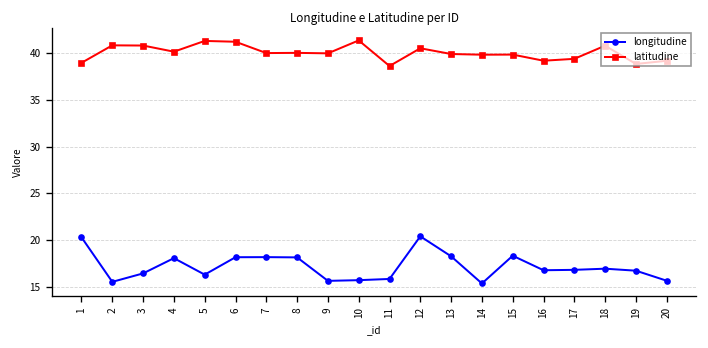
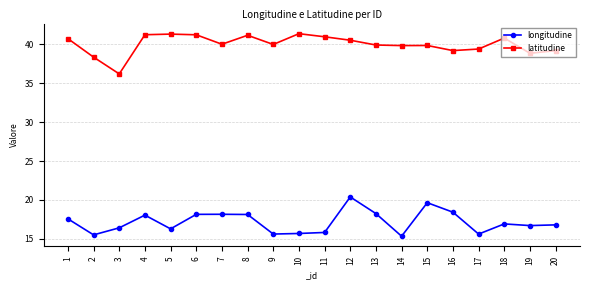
  {
    "longitudine": {
-     "1": 20,
+     "1": 18,
      "2": 16,
      "3": 16,
      "4": 18,
      "5": 16,
      "6": 18,
      "7": 18,
      "8": 18,
      "9": 16,
      "10": 16,
      "11": 16,
      "12": 20,
      "13": 18,
      "14": 15,
-     "15": 18,
-     "16": 17,
-     "17": 17,
+     "15": 20,
+     "16": 18,
+     "17": 16,
      "18": 17,
      "19": 17,
-     "20": 16
+     "20": 17
    },
    "latitudine": {
-     "1": 39,
-     "2": 41,
-     "3": 41,
-     "4": 40,
+     "1": 41,
+     "2": 38,
+     "3": 36,
+     "4": 41,
      "5": 41,
      "6": 41,
      "7": 40,
-     "8": 40,
+     "8": 41,
      "9": 40,
      "10": 41,
-     "11": 39,
+     "11": 41,
      "12": 41,
      "13": 40,
      "14": 40,
      "15": 40,
      "16": 39,
      "17": 39
    }
  }
